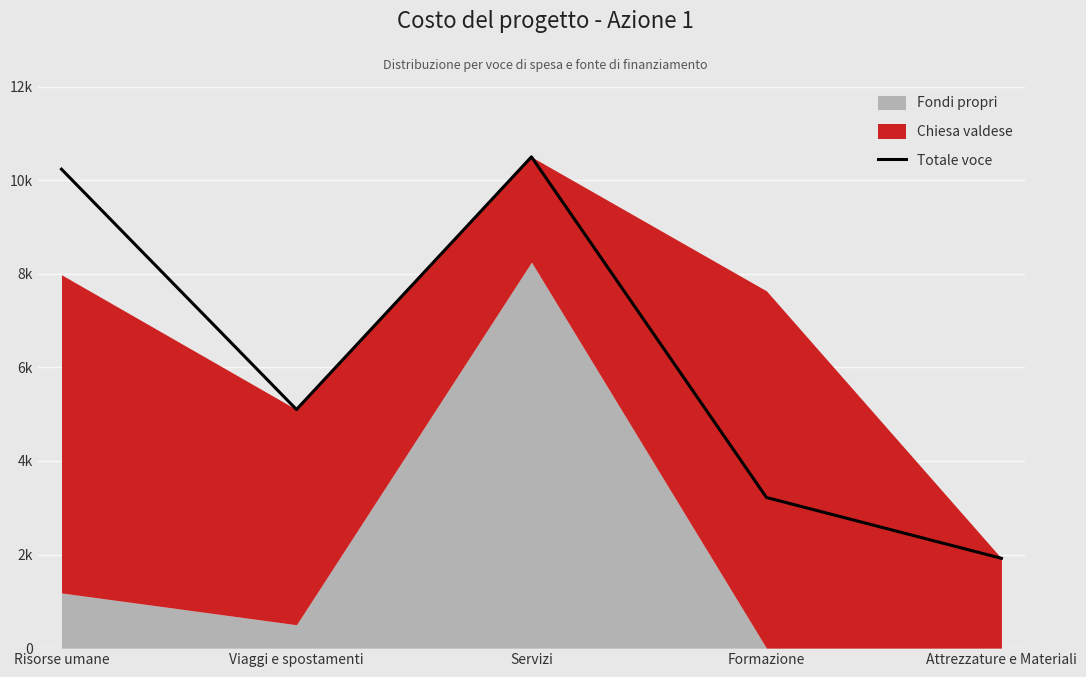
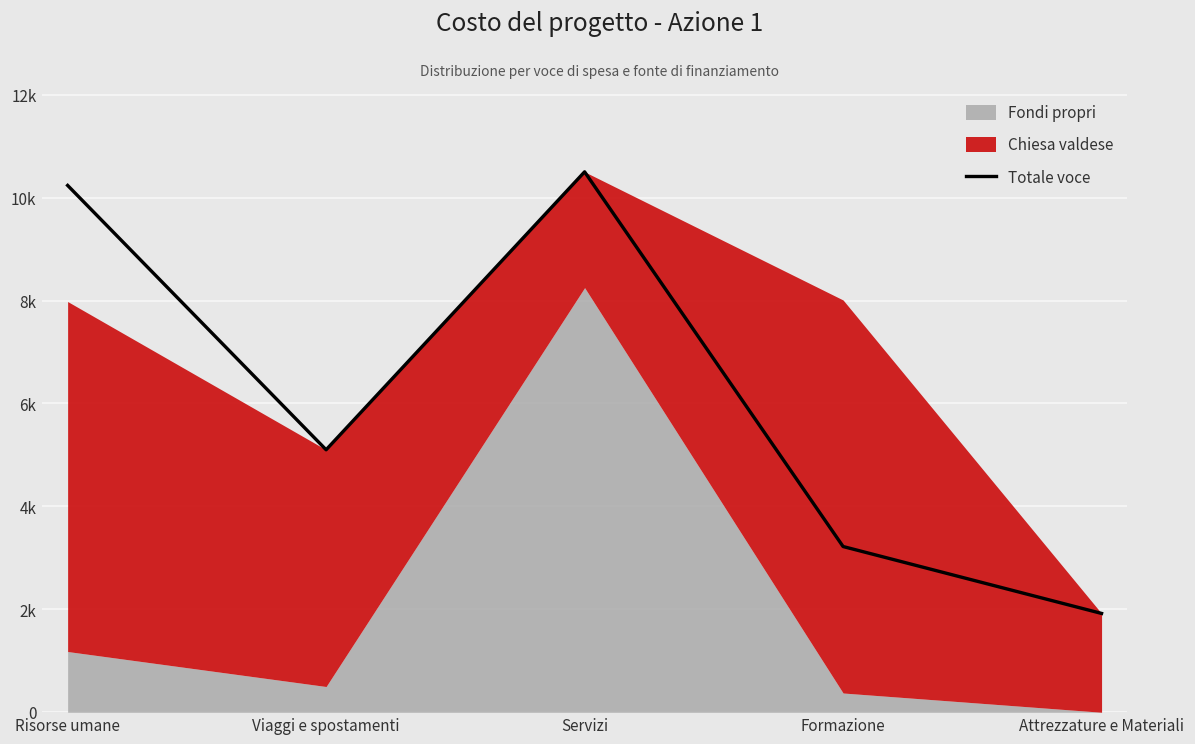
  {
    "Totale voce": {
      "Risorse umane": 10200,
      "Formazione": 3200
    },
    "Fondi propri": {
      "Risorse umane": 1200,
      "Viaggi e spostamenti": 500,
      "Servizi": 8300,
-     "Formazione": 0,
+     "Formazione": 400,
      "Attrezzature e Materiali": 0
    },
    "Chiesa valdese": {
      "Risorse umane": 6800,
      "Formazione": 7600
    }
  }
